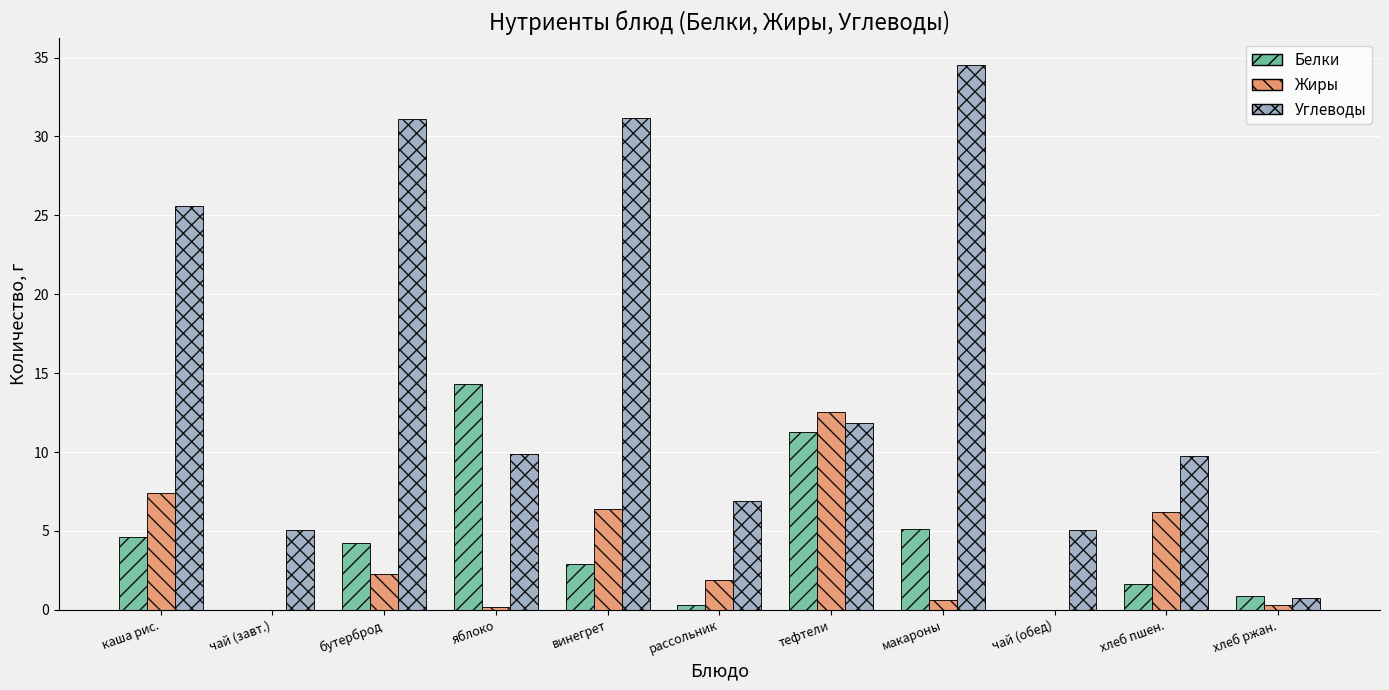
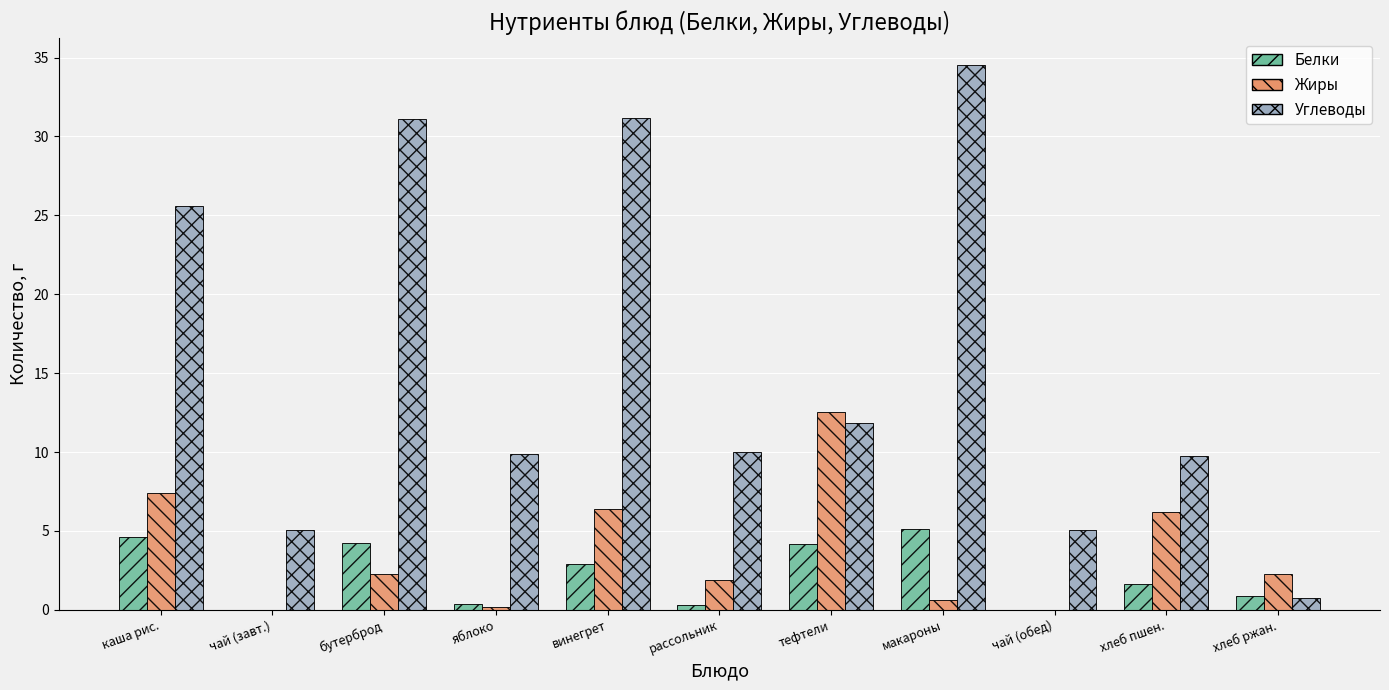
  {
    "Белки": {
      "каша рис.": 4.6,
      "чай (завт.)": 0.0,
      "бутерброд": 4.2,
-     "яблоко": 14.3,
+     "яблоко": 0.4,
      "винегрет": 2.9,
      "рассольник": 0.3,
-     "тефтели": 11.3,
+     "тефтели": 4.2,
      "макароны": 5.1,
      "чай (обед)": 0.0,
      "хлеб пшен.": 1.6,
      "хлеб ржан.": 0.9
    },
    "Жиры": {
      "каша рис.": 7.4,
      "чай (завт.)": 0.0,
      "бутерброд": 2.3,
      "яблоко": 0.2,
      "винегрет": 6.4,
      "рассольник": 1.9,
      "тефтели": 12.6,
      "макароны": 0.6,
      "чай (обед)": 0.0,
      "хлеб пшен.": 6.2,
-     "хлеб ржан.": 0.3
+     "хлеб ржан.": 2.3
    },
    "Углеводы": {
      "каша рис.": 25.6,
      "чай (завт.)": 5.0,
      "бутерброд": 31.1,
      "яблоко": 9.9,
      "винегрет": 31.2,
-     "рассольник": 6.9,
+     "рассольник": 10.0,
      "тефтели": 11.9,
      "макароны": 34.5,
      "чай (обед)": 5.0,
      "хлеб пшен.": 9.8,
      "хлеб ржан.": 0.8
    }
  }
